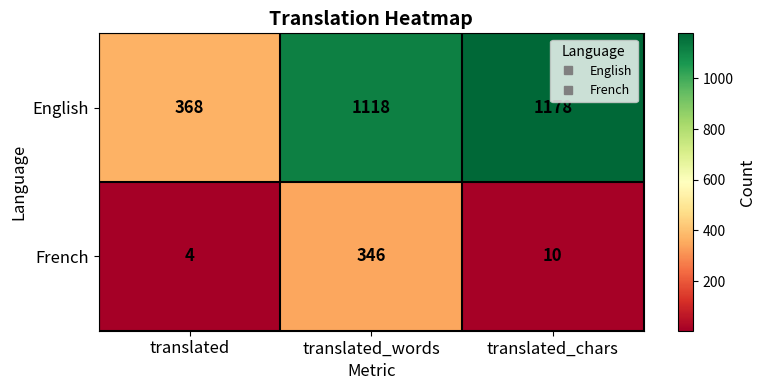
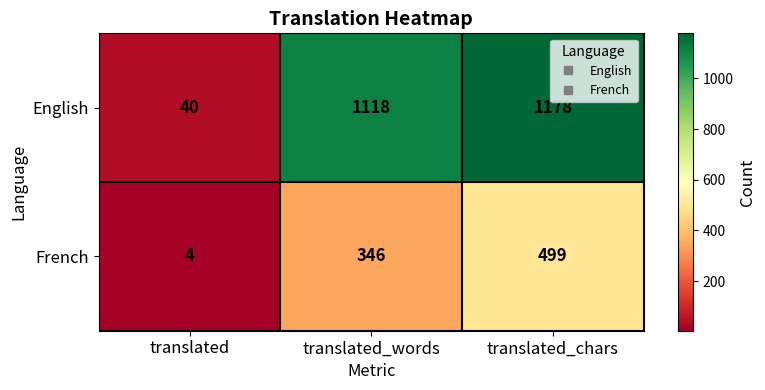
  {
    "English": {
-     "translated": 368,
+     "translated": 40,
      "translated_words": 1118
    },
    "French": {
      "translated": 4,
      "translated_words": 346,
-     "translated_chars": 10
+     "translated_chars": 499
    }
  }
